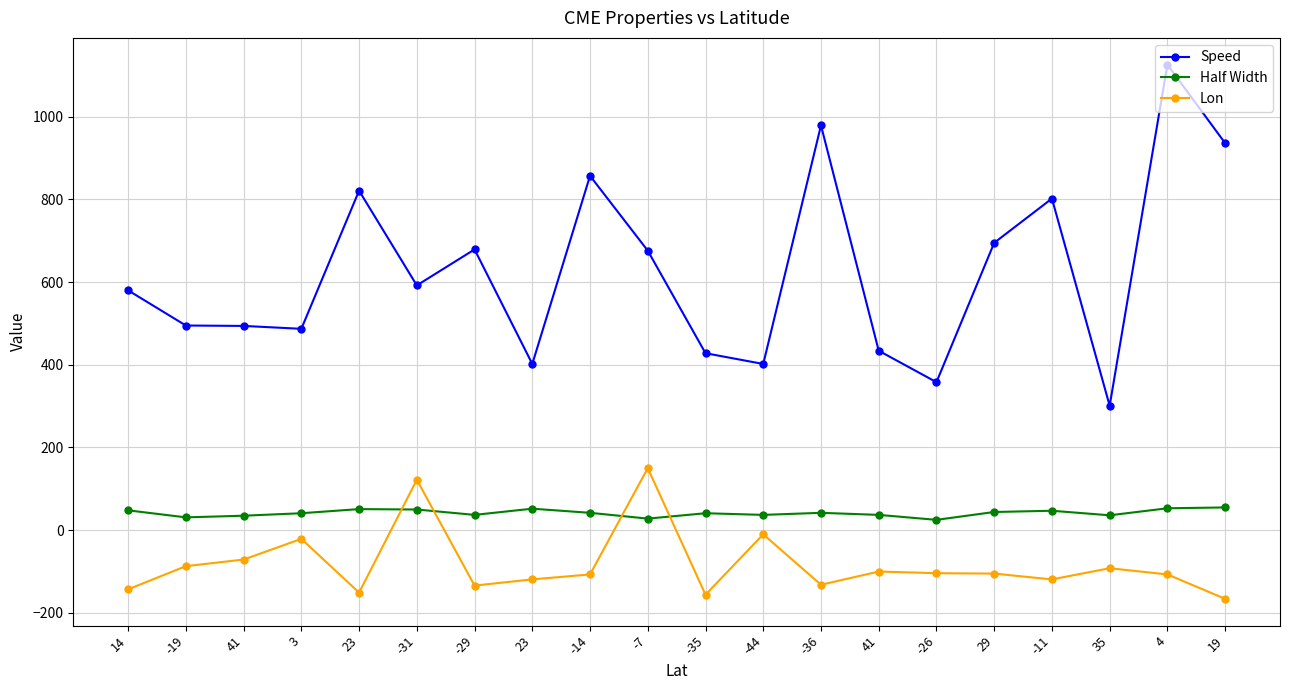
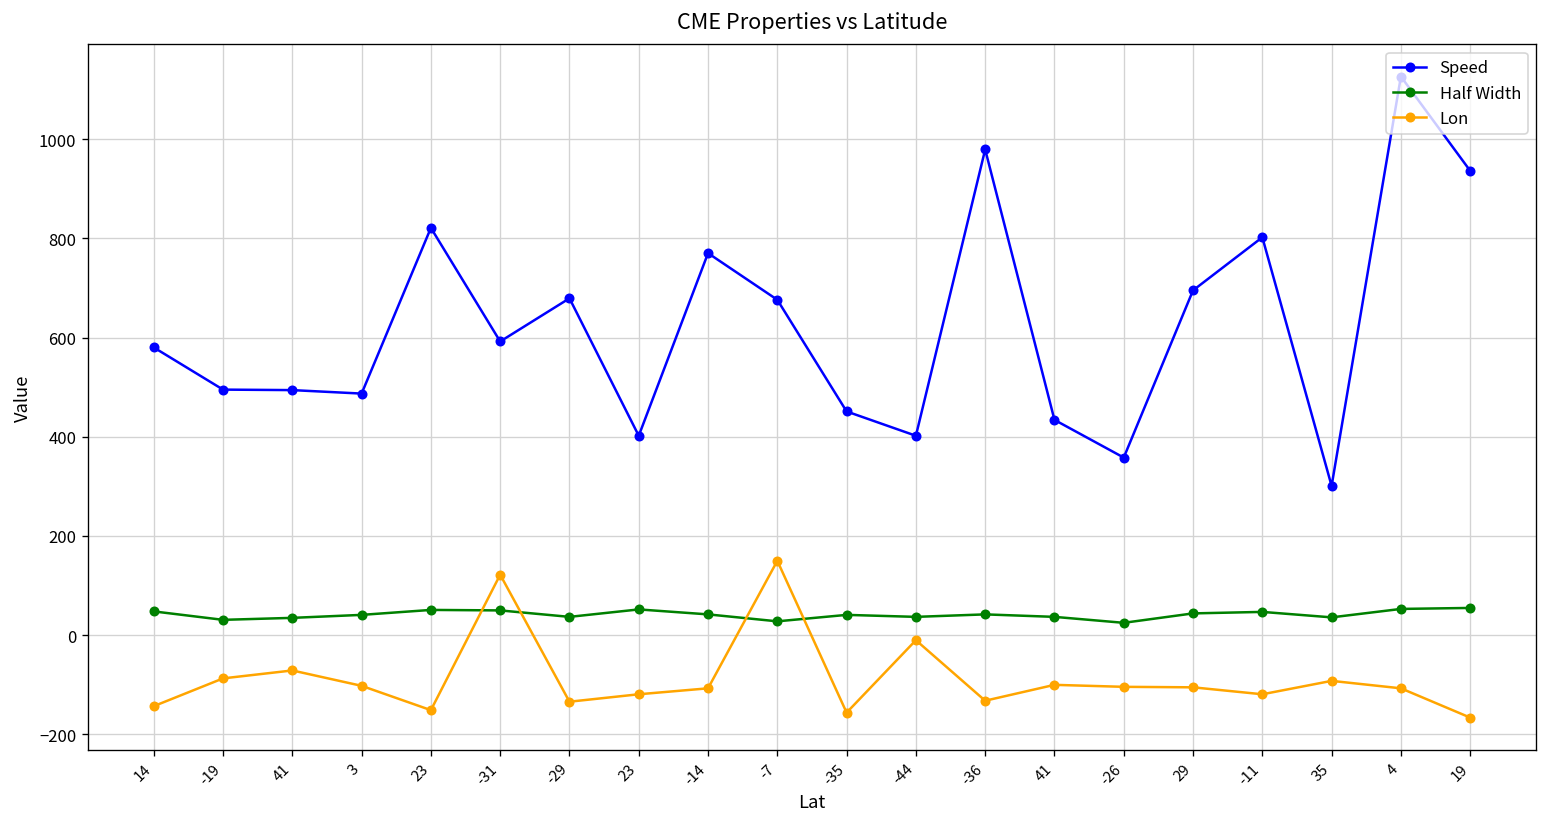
  {
    "Speed": {
      "14": 580,
      "-19": 500,
      "3": 490,
      "-31": 590,
      "-29": 680,
-     "-14": 860,
+     "-14": 770,
      "-7": 680,
-     "-35": 430,
+     "-35": 450,
      "-44": 400,
      "-36": 980,
      "-26": 360,
      "29": 700,
      "-11": 800,
      "35": 300,
      "19": 940
    },
    "Half Width": {
      "14": 50,
      "-19": 30,
      "3": 40,
      "-31": 50,
      "-29": 40,
      "-14": 40,
      "-7": 30,
      "-35": 40,
      "-44": 40,
      "-36": 40,
      "-26": 30,
      "29": 40,
      "-11": 50,
      "35": 40,
      "4": 50,
      "19": 60
    },
    "Lon": {
      "14": -140,
      "-19": -90,
-     "3": -20,
+     "3": -100,
      "-31": 120,
      "-29": -130,
      "-14": -110,
      "-7": 150,
      "-35": -160,
      "-44": -10,
      "-36": -130,
      "-26": -100,
      "29": -110,
      "-11": -120,
      "35": -90,
      "4": -110,
      "19": -170
    }
  }
